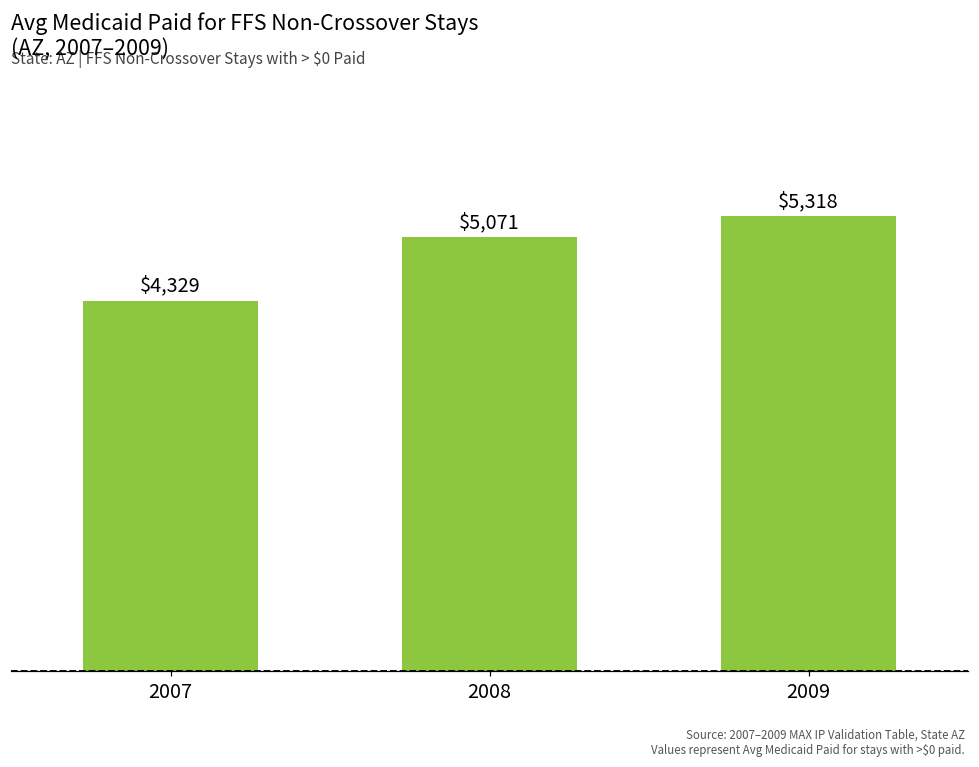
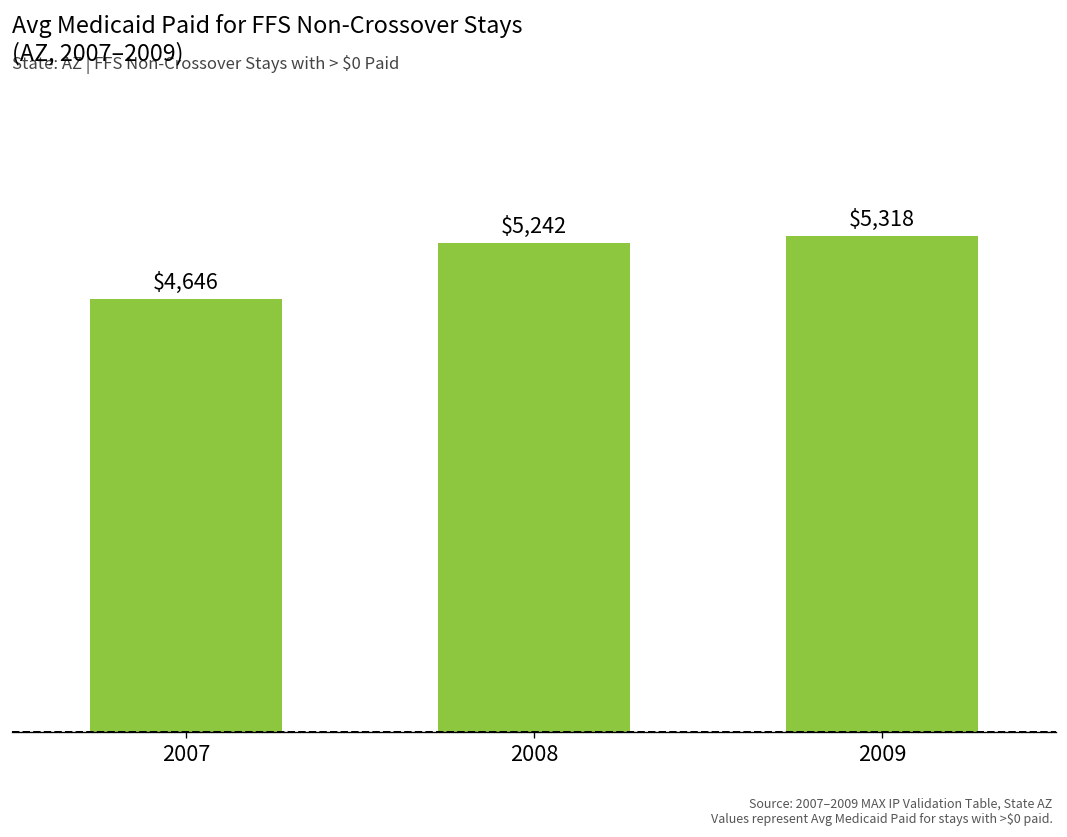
  {
-   "2007": "$4,329",
-   "2008": "$5,071",
+   "2007": "$4,646",
+   "2008": "$5,242",
    "2009": "$5,318"
  }
